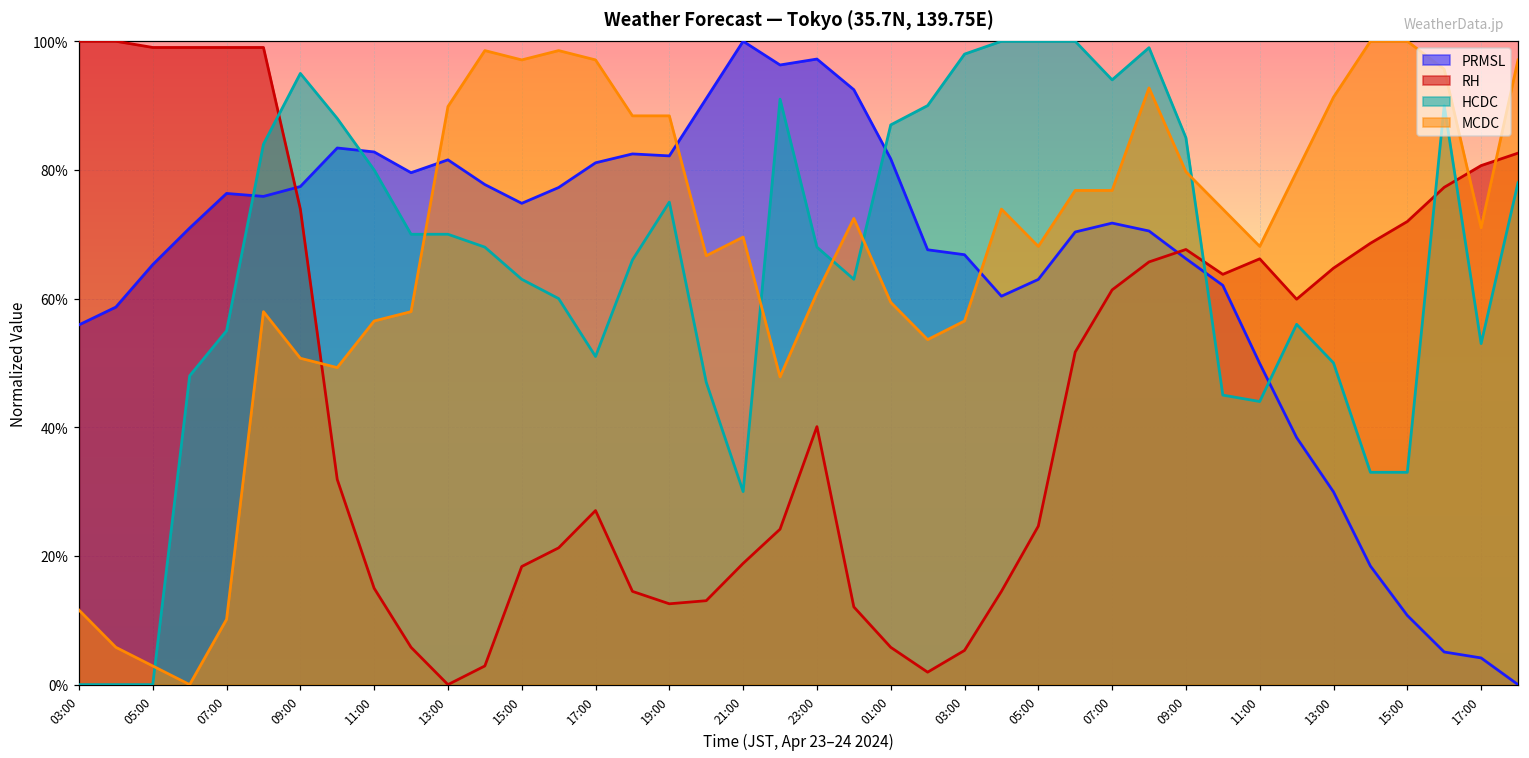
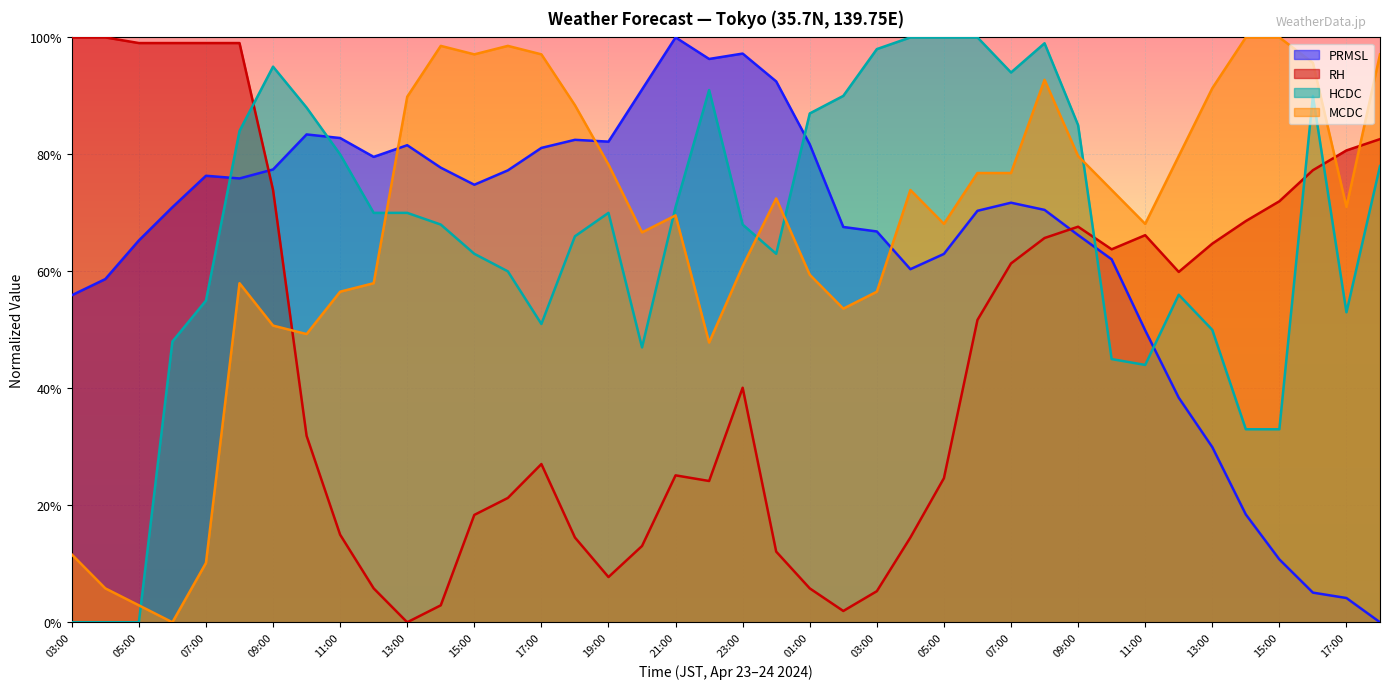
  {
    "PRMSL": {
      "19:00": "82%",
      "21:00": "100%",
      "23:00": "97%",
      "01:00": "82%"
    },
    "RH": {
-     "19:00": "13%",
-     "21:00": "19%",
+     "19:00": "8%",
+     "21:00": "25%",
      "23:00": "40%",
      "01:00": "6%"
    },
    "HCDC": {
-     "19:00": "75%",
-     "21:00": "30%",
+     "19:00": "70%",
+     "21:00": "71%",
      "23:00": "68%",
      "01:00": "87%"
    },
    "MCDC": {
-     "19:00": "88%",
+     "19:00": "78%",
      "21:00": "70%",
      "23:00": "61%",
      "01:00": "59%"
    }
  }
